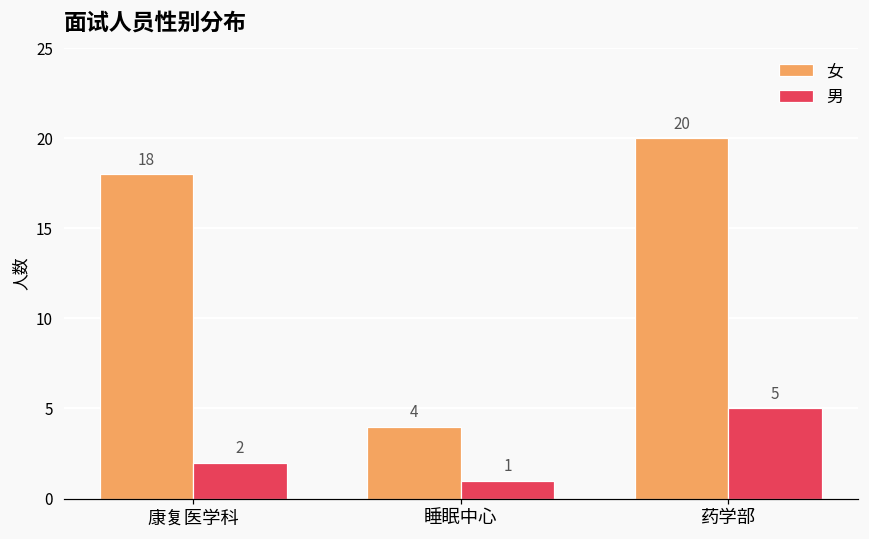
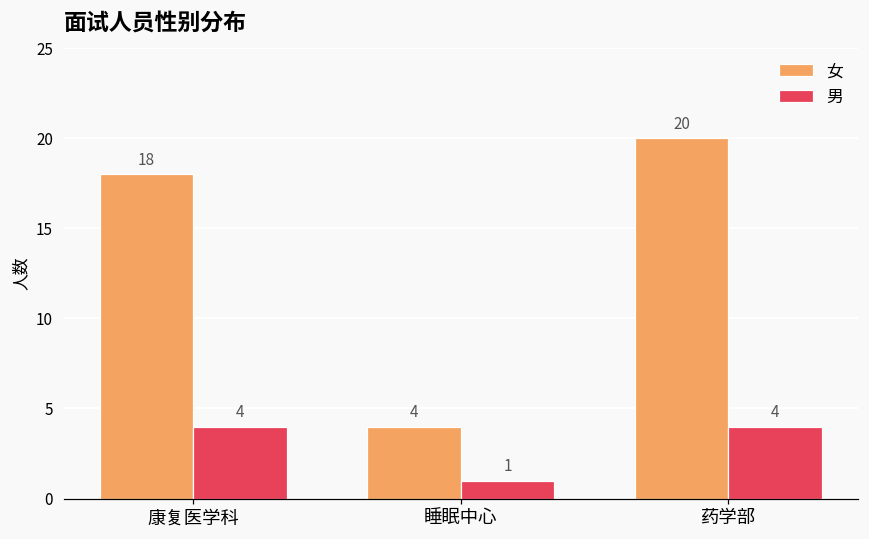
  {
    "女": {
      "康复医学科": 18,
      "睡眠中心": 4,
      "药学部": 20
    },
    "男": {
-     "康复医学科": 2,
+     "康复医学科": 4,
      "睡眠中心": 1,
-     "药学部": 5
+     "药学部": 4
    }
  }
